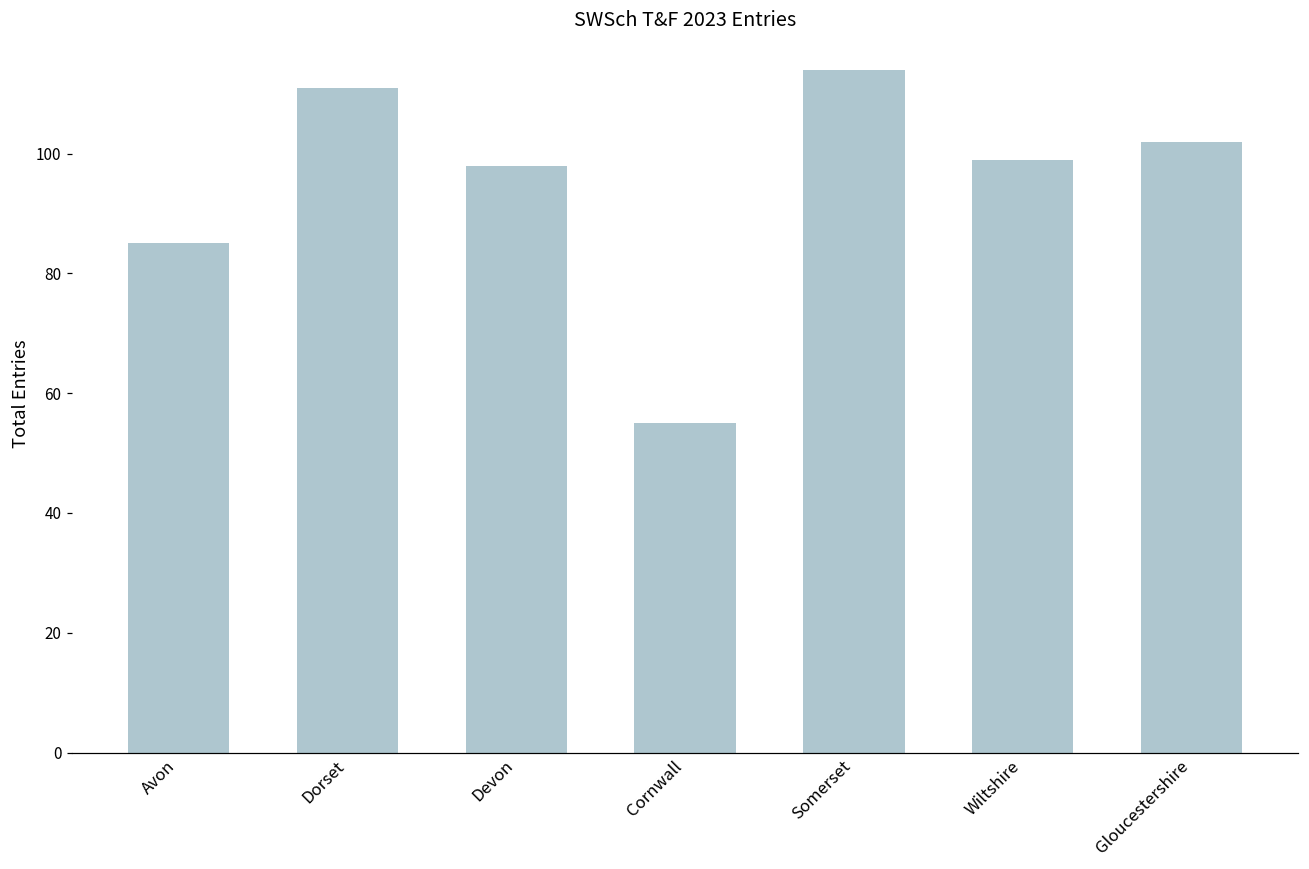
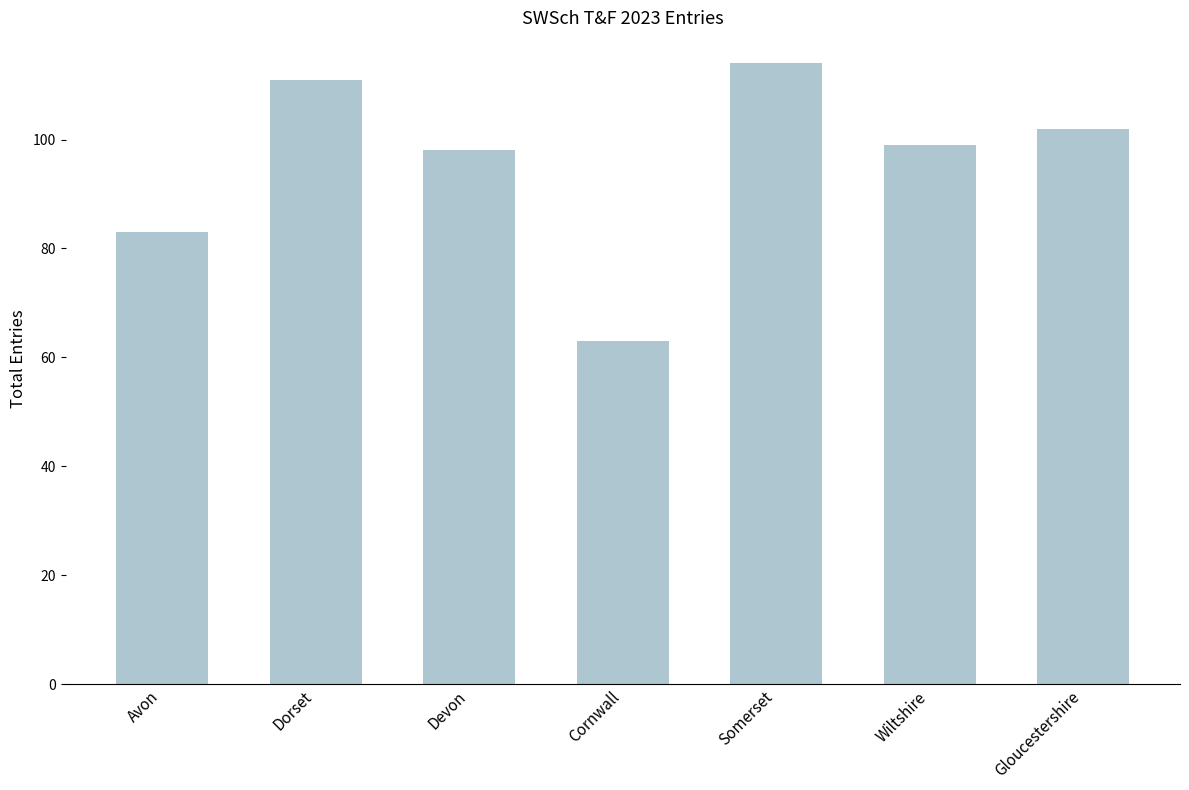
  {
-   "Avon": 85,
+   "Avon": 83,
    "Dorset": 111,
    "Devon": 98,
-   "Cornwall": 55,
+   "Cornwall": 63,
    "Somerset": 114,
    "Wiltshire": 99,
    "Gloucestershire": 102
  }
